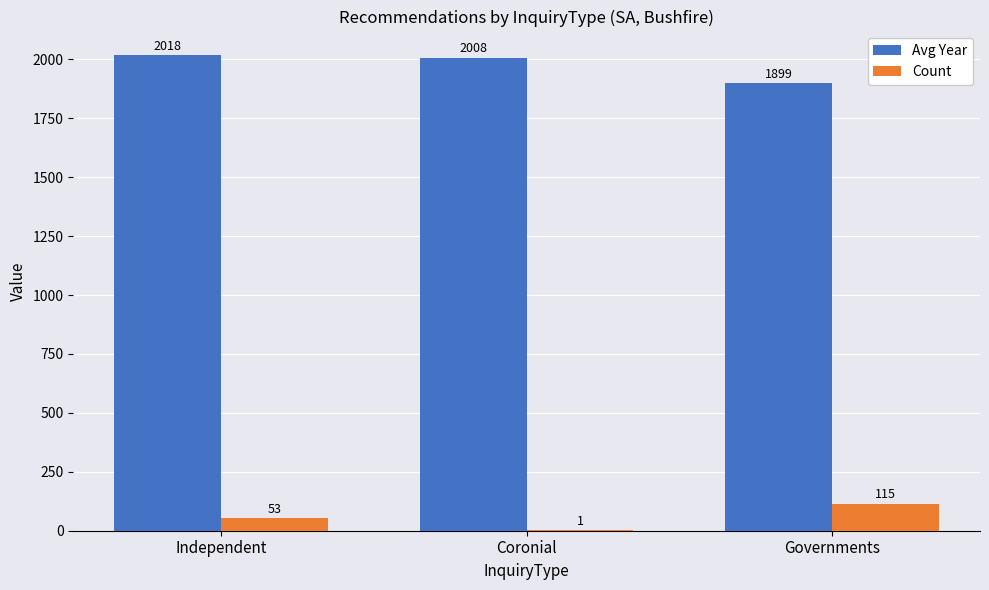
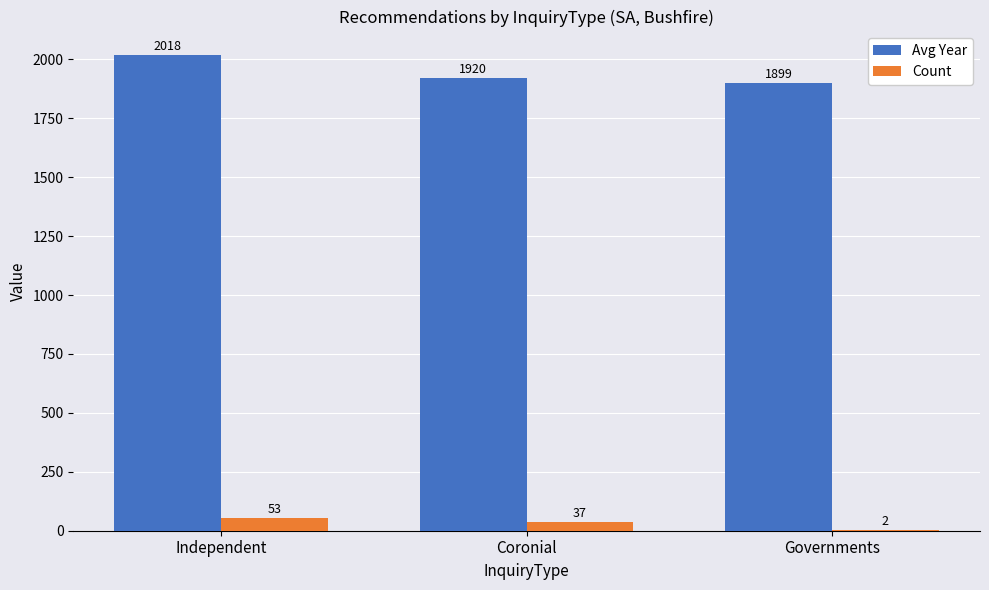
  {
    "Avg Year": {
      "Independent": 2018,
-     "Coronial": 2008,
+     "Coronial": 1920,
      "Governments": 1899
    },
    "Count": {
      "Independent": 53,
-     "Coronial": 1,
-     "Governments": 115
+     "Coronial": 37,
+     "Governments": 2
    }
  }
